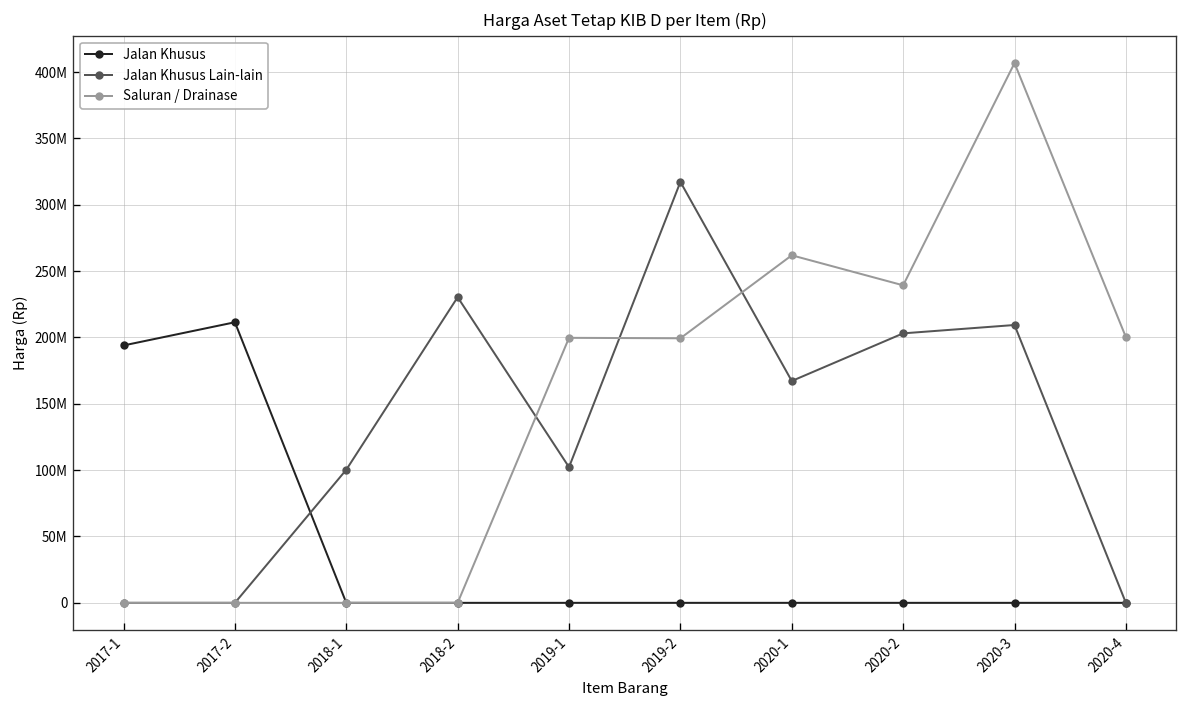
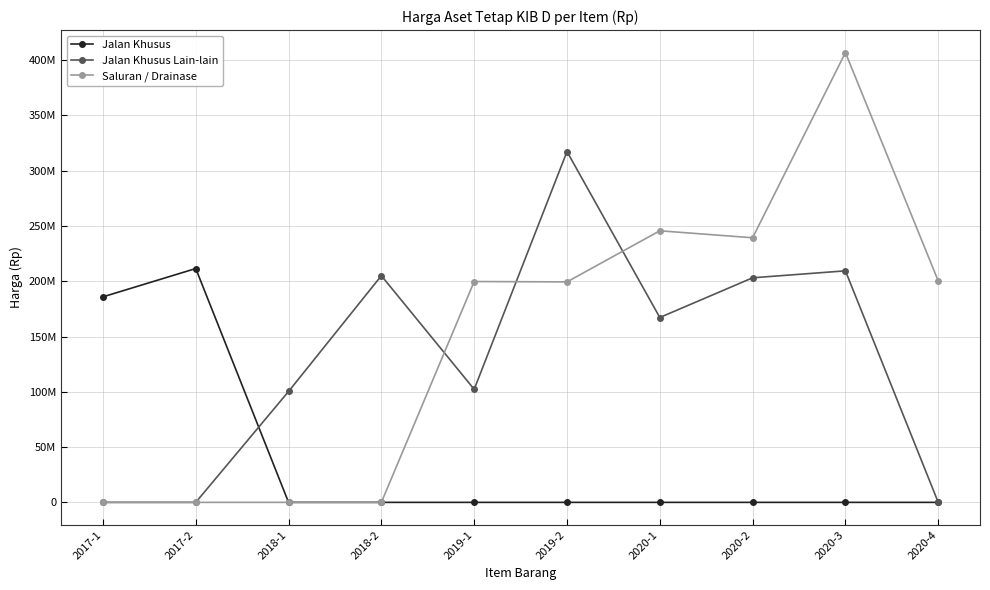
  {
    "Jalan Khusus": {
-     "2017-1": 194000000,
+     "2017-1": 186000000,
      "2017-2": 211000000,
      "2019-1": 0,
      "2019-2": 0,
      "2020-1": 0,
      "2020-2": 0,
      "2020-3": 0
    },
    "Jalan Khusus Lain-lain": {
      "2018-1": 100000000,
-     "2018-2": 230000000,
+     "2018-2": 205000000,
      "2019-1": 102000000,
      "2019-2": 317000000,
      "2020-1": 167000000,
      "2020-2": 203000000,
      "2020-3": 209000000
    },
    "Saluran / Drainase": {
      "2019-1": 200000000,
      "2019-2": 199000000,
-     "2020-1": 262000000,
+     "2020-1": 246000000,
      "2020-2": 239000000,
      "2020-3": 407000000,
      "2020-4": 200000000
    }
  }
